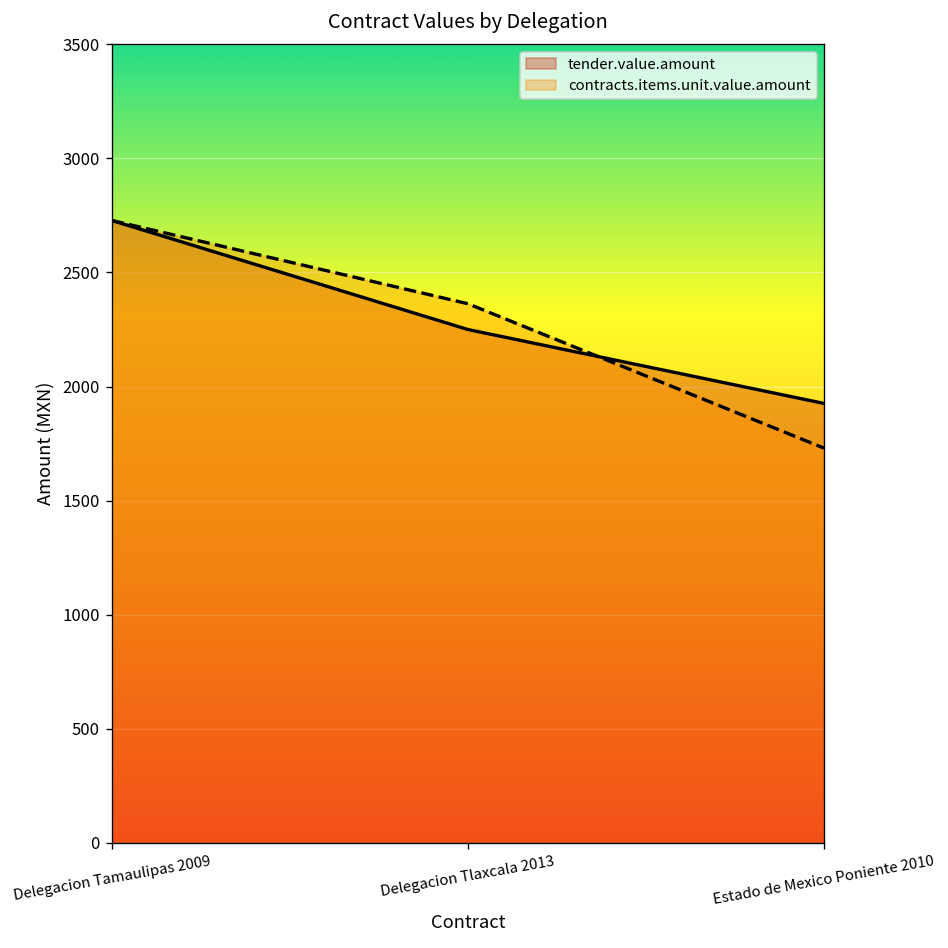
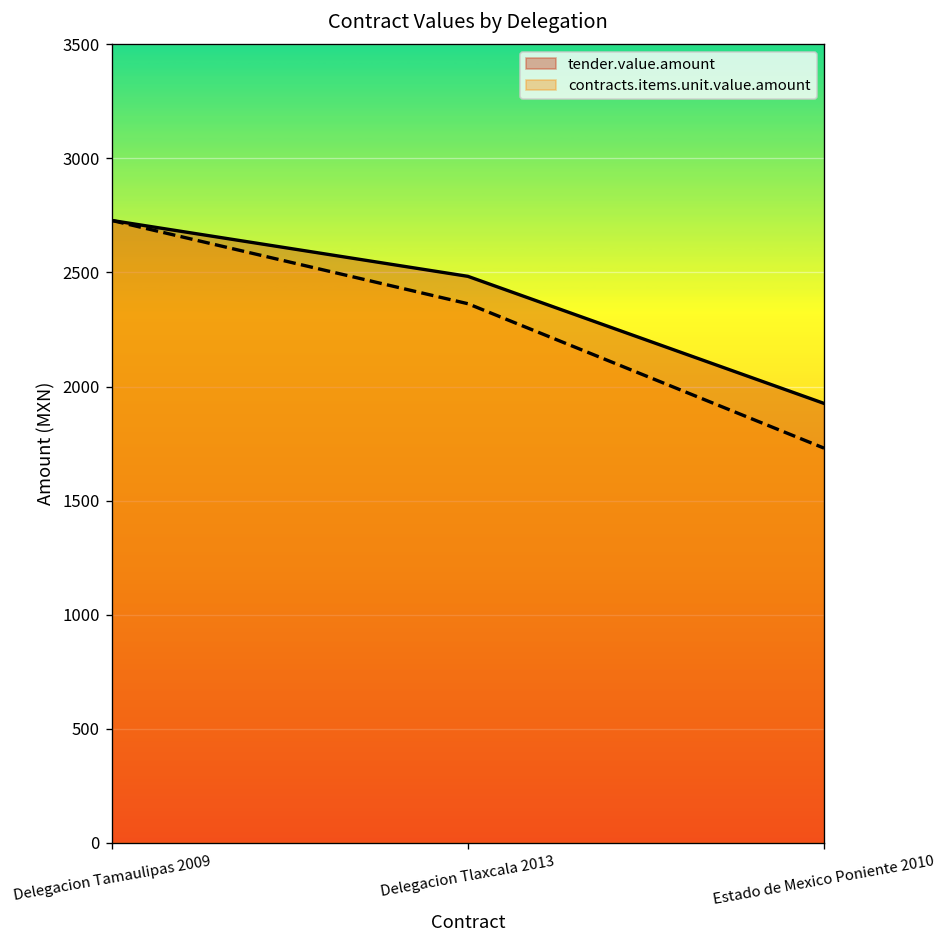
  {
    "tender.value.amount": {
-     "Delegacion Tlaxcala 2013": 2250,
+     "Delegacion Tlaxcala 2013": 2480,
      "Estado de Mexico Poniente 2010": 1930
    },
    "contracts.items.unit.value.amount": {
      "Delegacion Tlaxcala 2013": 2360,
      "Estado de Mexico Poniente 2010": 1730
    }
  }
